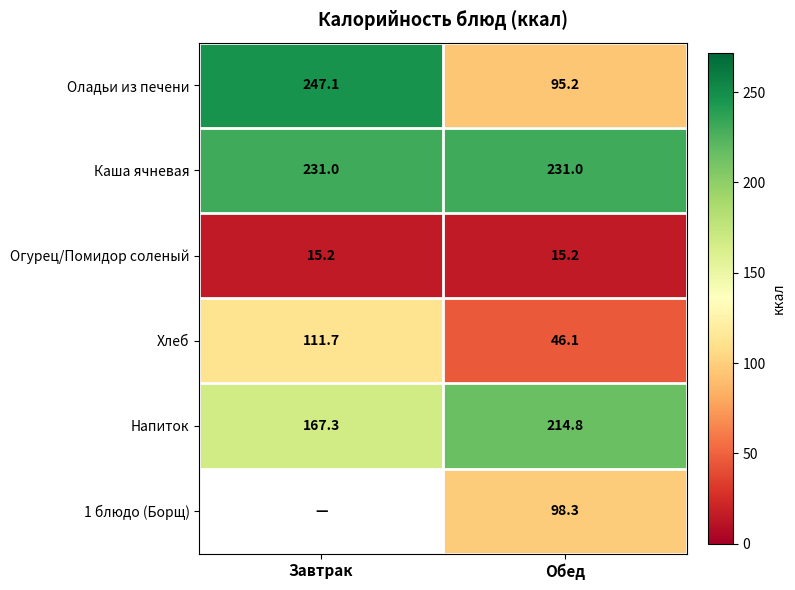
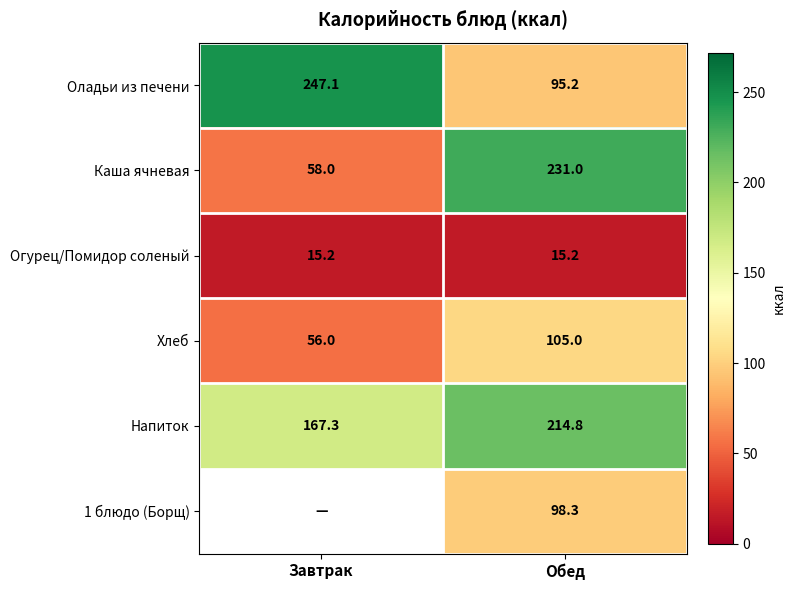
  {
    "Оладьи из печени": {
      "Завтрак": 247.1,
      "Обед": 95.2
    },
    "Каша ячневая": {
-     "Завтрак": 231.0,
+     "Завтрак": 58.0,
      "Обед": 231.0
    },
    "Огурец/Помидор соленый": {
      "Завтрак": 15.2,
      "Обед": 15.2
    },
    "Хлеб": {
-     "Завтрак": 111.7,
-     "Обед": 46.1
+     "Завтрак": 56.0,
+     "Обед": 105.0
    },
    "Напиток": {
      "Завтрак": 167.3,
      "Обед": 214.8
    },
    "1 блюдо (Борщ)": {
      "Обед": 98.3
    }
  }
